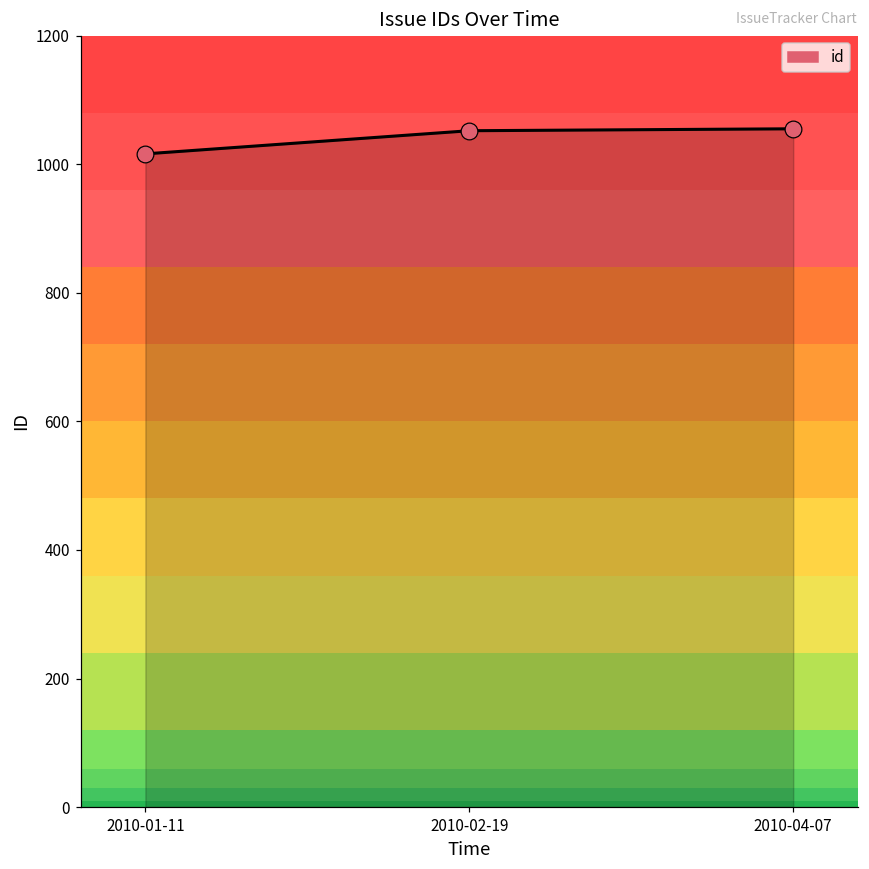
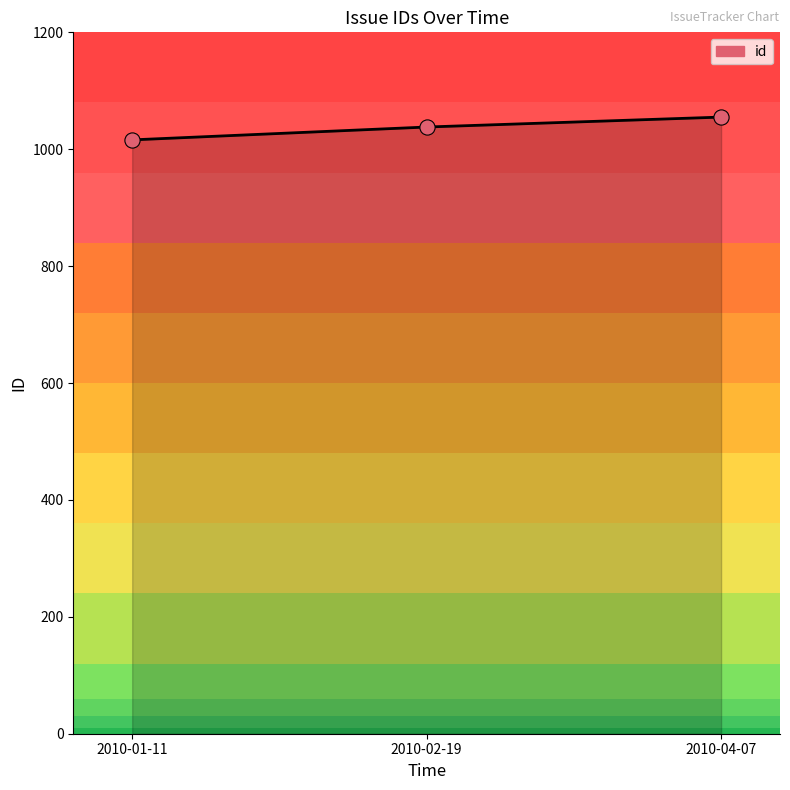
  {
    "2010-01-11": 1020,
-   "2010-02-19": 1050,
+   "2010-02-19": 1040,
    "2010-04-07": 1060
  }
